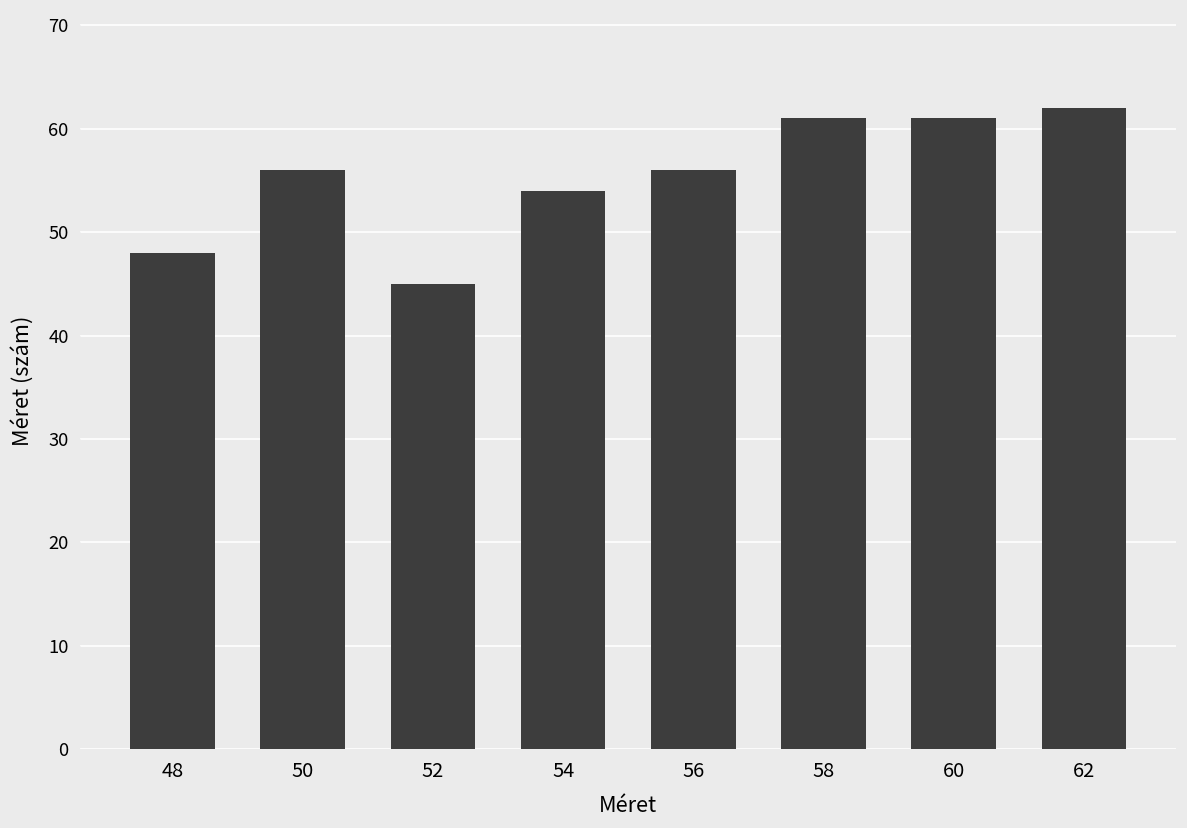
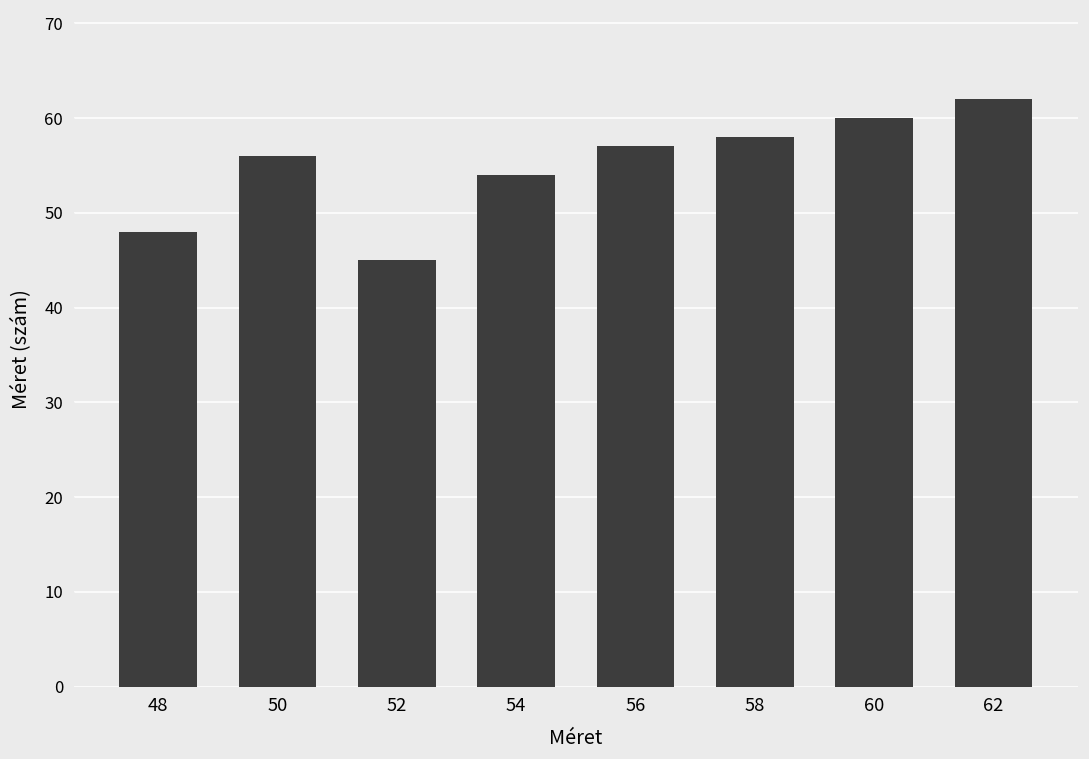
  {
    "48": 48,
    "50": 56,
    "52": 45,
    "54": 54,
-   "56": 56,
-   "58": 61,
-   "60": 61,
+   "56": 57,
+   "58": 58,
+   "60": 60,
    "62": 62
  }
